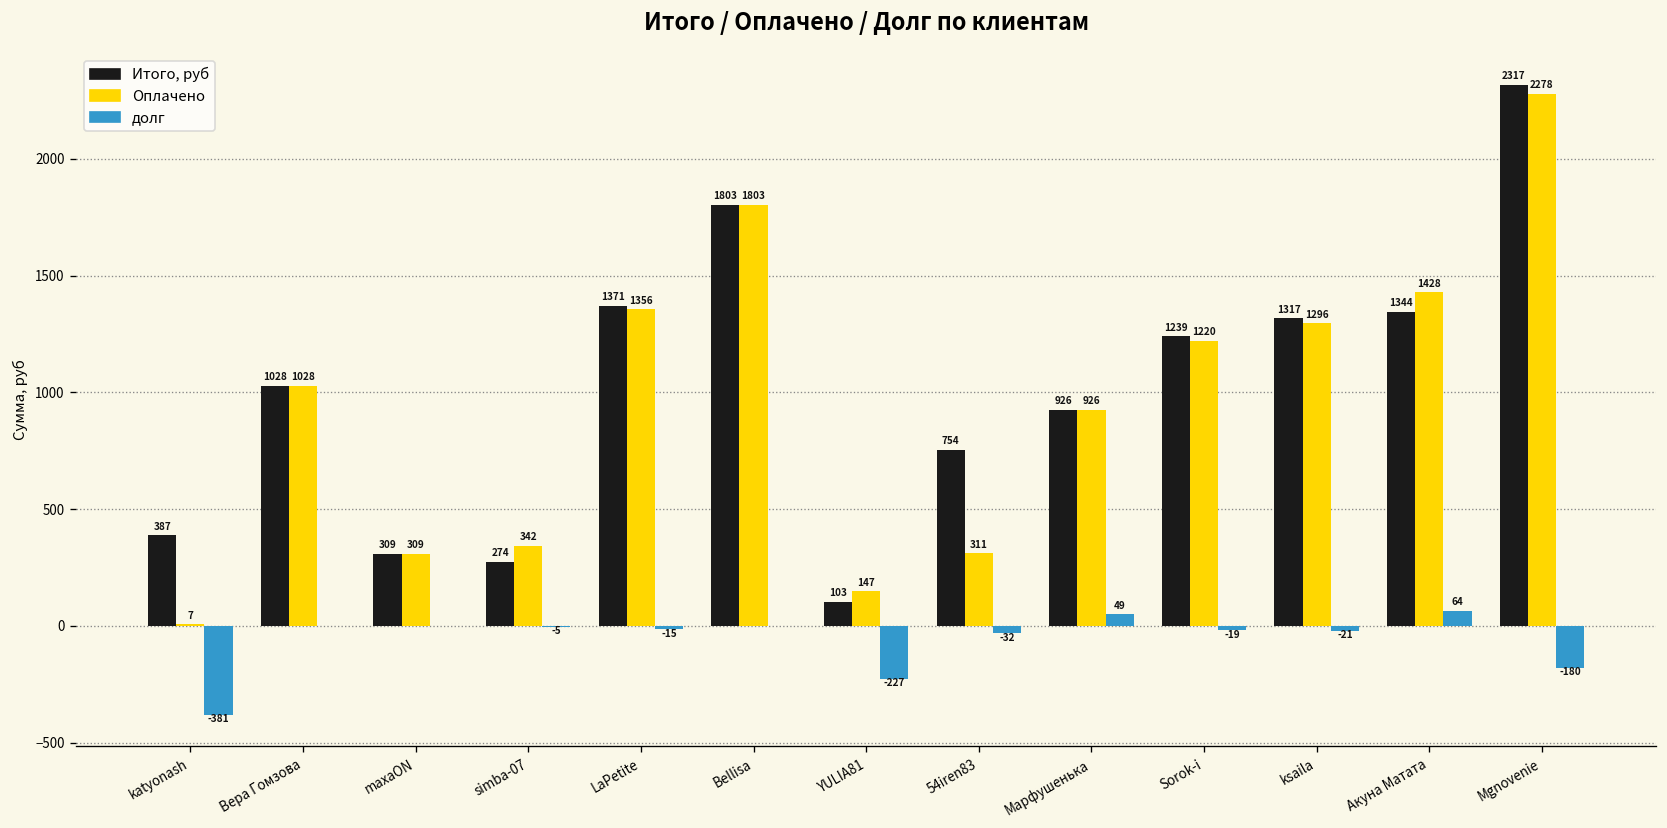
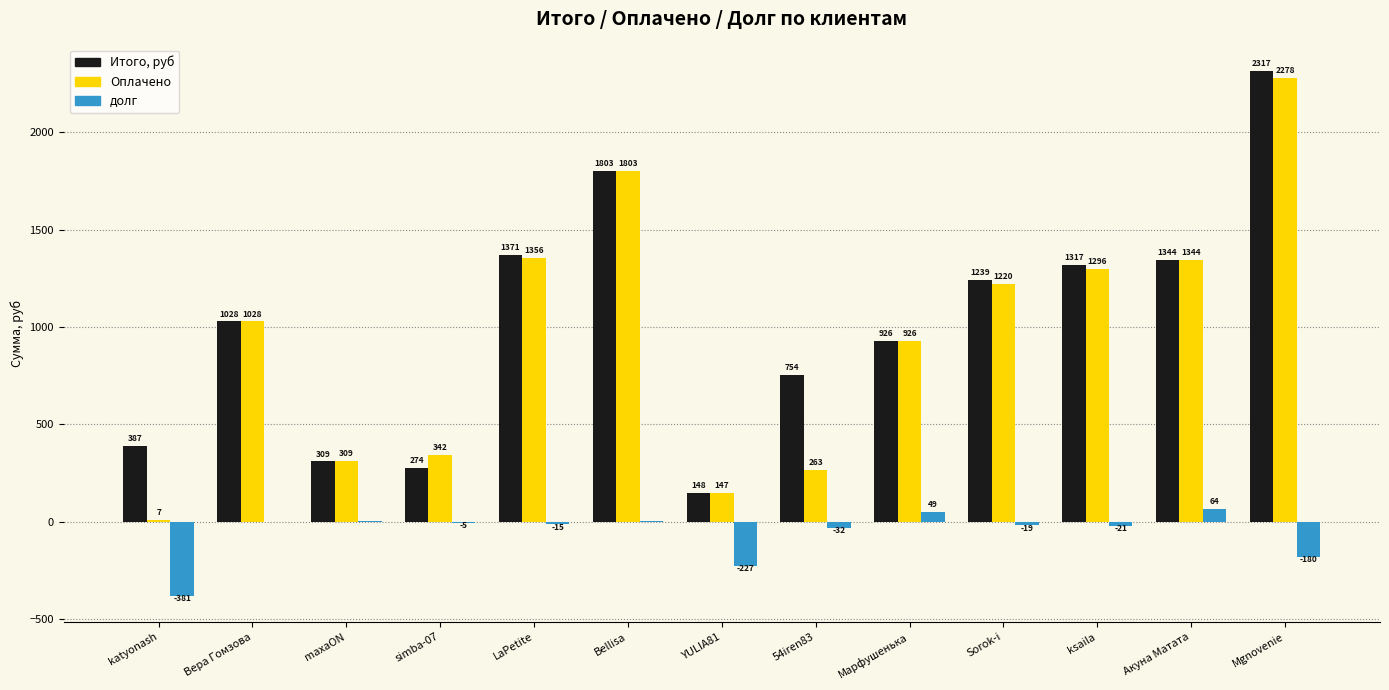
  {
    "Итого, руб": {
      "katyonash": 387,
      "Вера Гомзова": 1028,
      "maxaON": 309,
      "simba-07": 274,
      "LaPetite": 1371,
      "Bellisa": 1803,
-     "YULIA81": 103,
+     "YULIA81": 148,
      "54iren83": 754,
      "Марфушенька": 926,
      "Sorok-i": 1239,
      "ksaila": 1317,
      "Акуна Матата": 1344,
      "Mgnovenie": 2317
    },
    "Оплачено": {
      "katyonash": 7,
      "Вера Гомзова": 1028,
      "maxaON": 309,
      "simba-07": 342,
      "LaPetite": 1356,
      "Bellisa": 1803,
      "YULIA81": 147,
-     "54iren83": 311,
+     "54iren83": 263,
      "Марфушенька": 926,
      "Sorok-i": 1220,
      "ksaila": 1296,
-     "Акуна Матата": 1428,
+     "Акуна Матата": 1344,
      "Mgnovenie": 2278
    },
    "долг": {
      "katyonash": -381,
      "simba-07": -5,
      "LaPetite": -15,
      "YULIA81": -227,
      "54iren83": -32,
      "Марфушенька": 49,
      "Sorok-i": -19,
      "ksaila": -21,
      "Акуна Матата": 64,
      "Mgnovenie": -180
    }
  }
